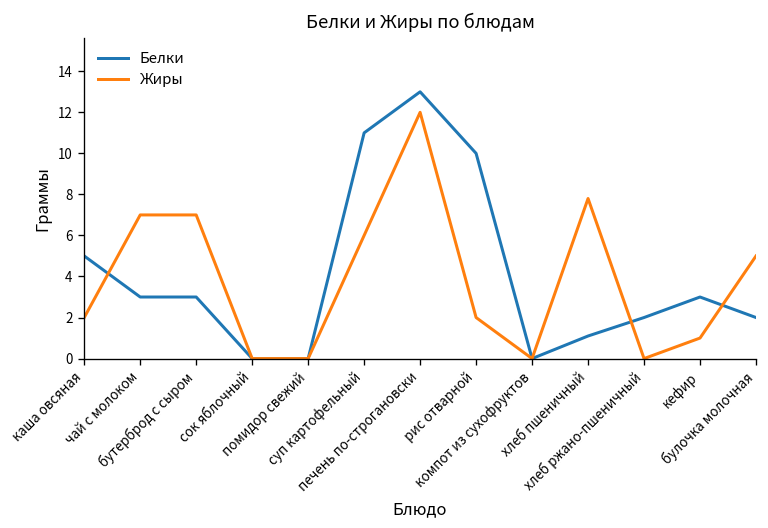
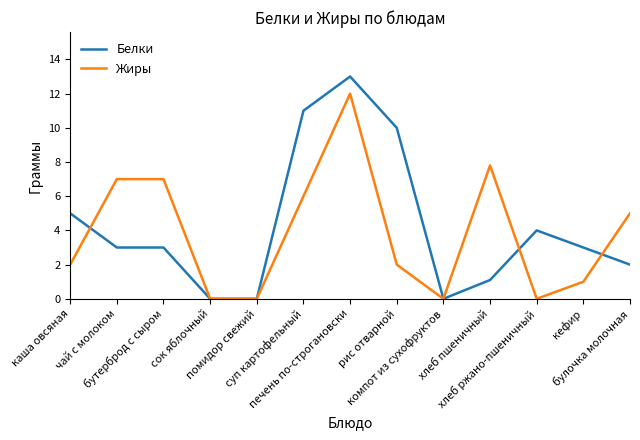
  {
    "Белки": {
      "каша овсяная": 5,
      "чай с молоком": 3,
      "бутерброд с сыром": 3,
      "суп картофельный": 11,
      "печень по-строгановски": 13,
      "рис отварной": 10,
      "хлеб пшеничный": 1,
-     "хлеб ржано-пшеничный": 2,
+     "хлеб ржано-пшеничный": 4,
      "кефир": 3,
      "булочка молочная": 2
    },
    "Жиры": {
      "каша овсяная": 2,
      "чай с молоком": 7,
      "бутерброд с сыром": 7,
      "суп картофельный": 6,
      "печень по-строгановски": 12,
      "рис отварной": 2,
      "хлеб пшеничный": 7.8,
      "хлеб ржано-пшеничный": 0,
      "кефир": 1,
      "булочка молочная": 5
    }
  }
